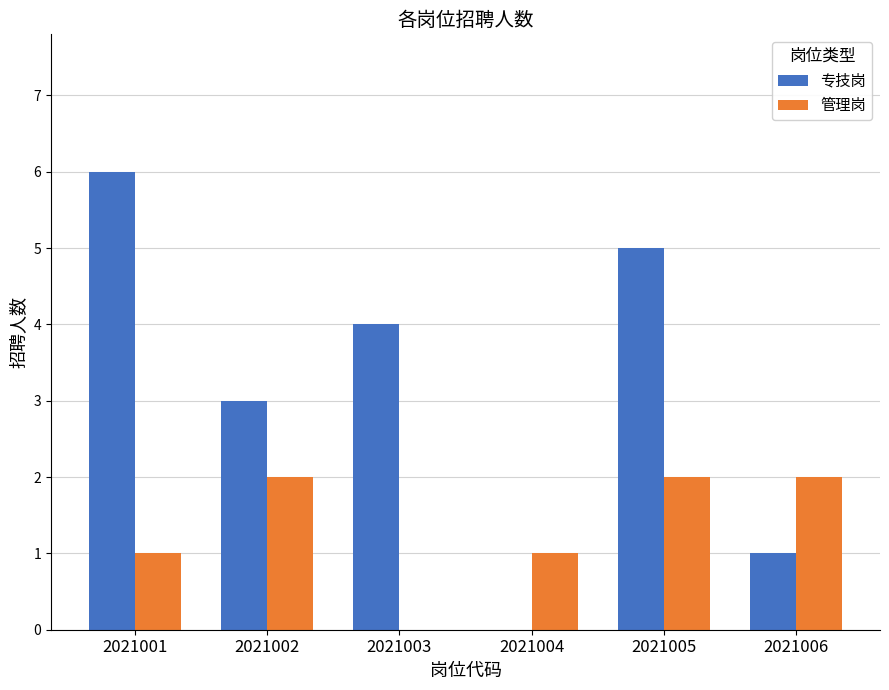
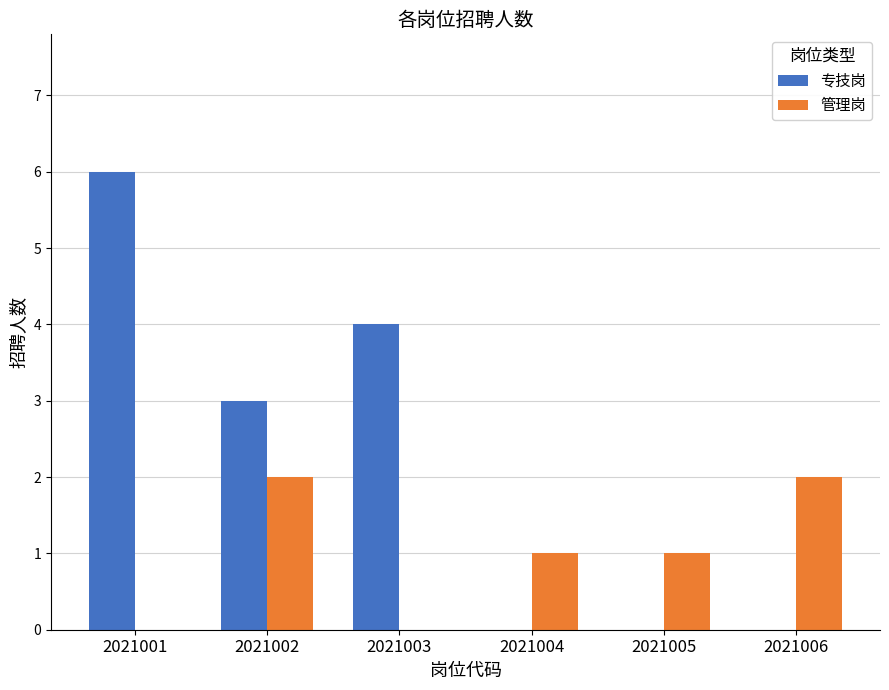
  {
    "专技岗": {
      "2021001": 6,
      "2021002": 3,
      "2021003": 4,
      "2021004": 0,
-     "2021005": 5,
-     "2021006": 1
+     "2021005": 0,
+     "2021006": 0
    },
    "管理岗": {
-     "2021001": 1,
+     "2021001": 0,
      "2021002": 2,
      "2021003": 0,
      "2021004": 1,
-     "2021005": 2,
+     "2021005": 1,
      "2021006": 2
    }
  }
